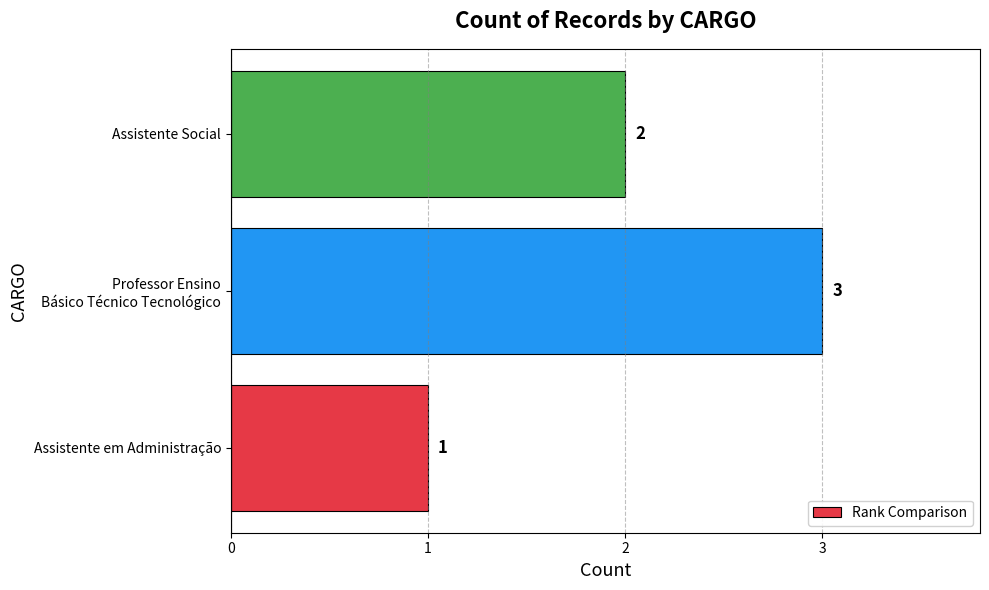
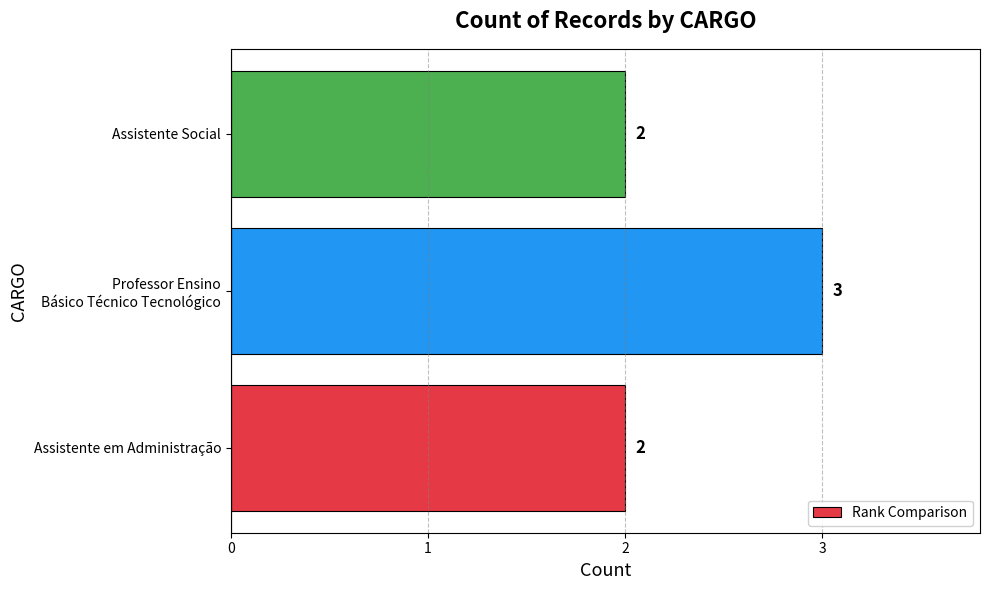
  {
    "Assistente Social": 2,
    "Professor Ensino Básico Técnico Tecnológico": 3,
-   "Assistente em Administração": 1
+   "Assistente em Administração": 2
  }
